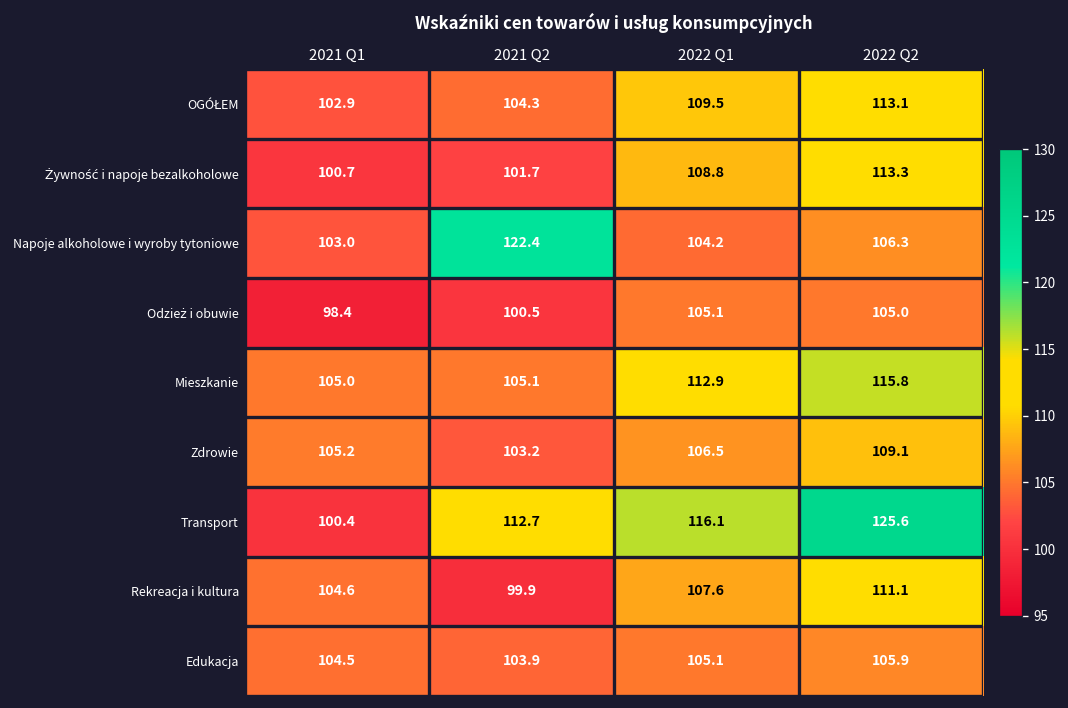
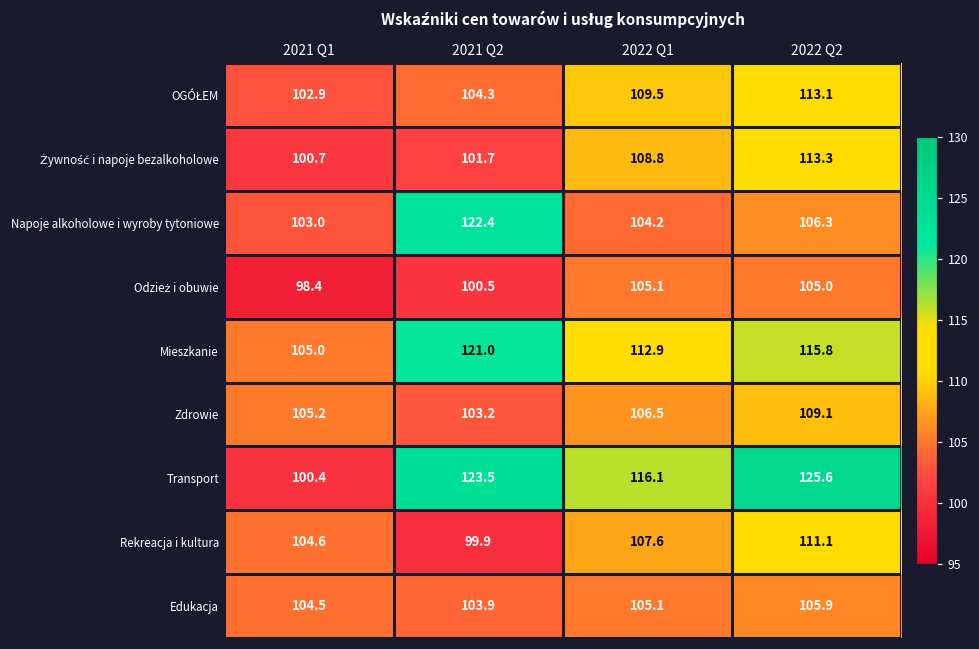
  {
    "OGÓŁEM": {
      "2021 Q1": 102.9,
      "2021 Q2": 104.3,
      "2022 Q1": 109.5,
      "2022 Q2": 113.1
    },
    "Żywność i napoje bezalkoholowe": {
      "2021 Q1": 100.7,
      "2021 Q2": 101.7,
      "2022 Q1": 108.8,
      "2022 Q2": 113.3
    },
    "Napoje alkoholowe i wyroby tytoniowe": {
      "2021 Q1": 103.0,
      "2021 Q2": 122.4,
      "2022 Q1": 104.2,
      "2022 Q2": 106.3
    },
    "Odzież i obuwie": {
      "2021 Q1": 98.4,
      "2021 Q2": 100.5,
      "2022 Q1": 105.1,
      "2022 Q2": 105.0
    },
    "Mieszkanie": {
      "2021 Q1": 105.0,
-     "2021 Q2": 105.1,
+     "2021 Q2": 121.0,
      "2022 Q1": 112.9,
      "2022 Q2": 115.8
    },
    "Zdrowie": {
      "2021 Q1": 105.2,
      "2021 Q2": 103.2,
      "2022 Q1": 106.5,
      "2022 Q2": 109.1
    },
    "Transport": {
      "2021 Q1": 100.4,
-     "2021 Q2": 112.7,
+     "2021 Q2": 123.5,
      "2022 Q1": 116.1,
      "2022 Q2": 125.6
    },
    "Rekreacja i kultura": {
      "2021 Q1": 104.6,
      "2021 Q2": 99.9,
      "2022 Q1": 107.6,
      "2022 Q2": 111.1
    },
    "Edukacja": {
      "2021 Q1": 104.5,
      "2021 Q2": 103.9,
      "2022 Q1": 105.1,
      "2022 Q2": 105.9
    }
  }
